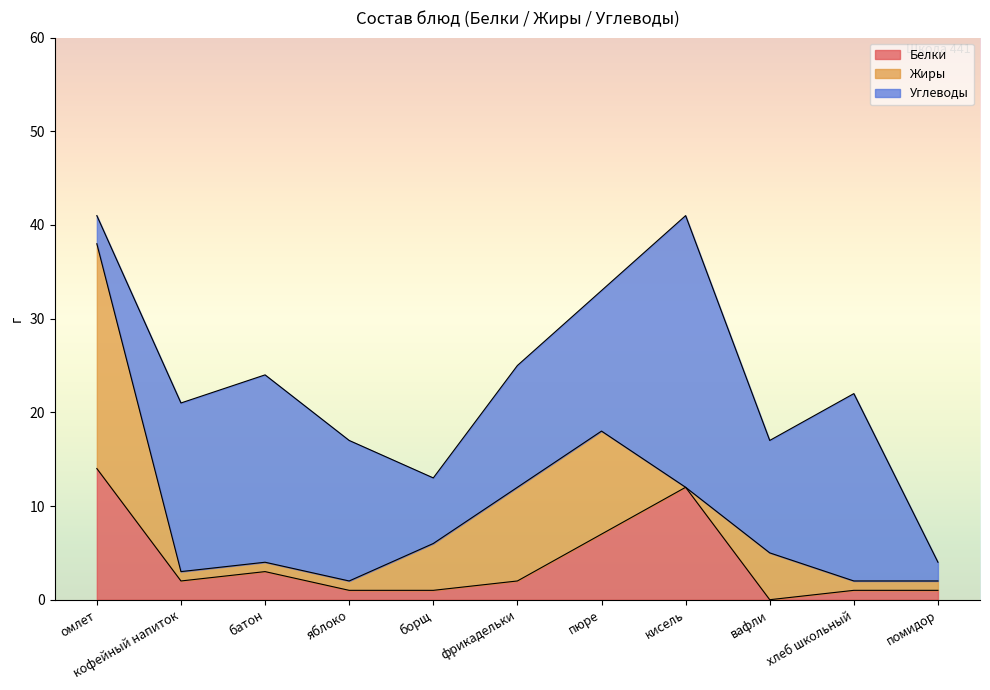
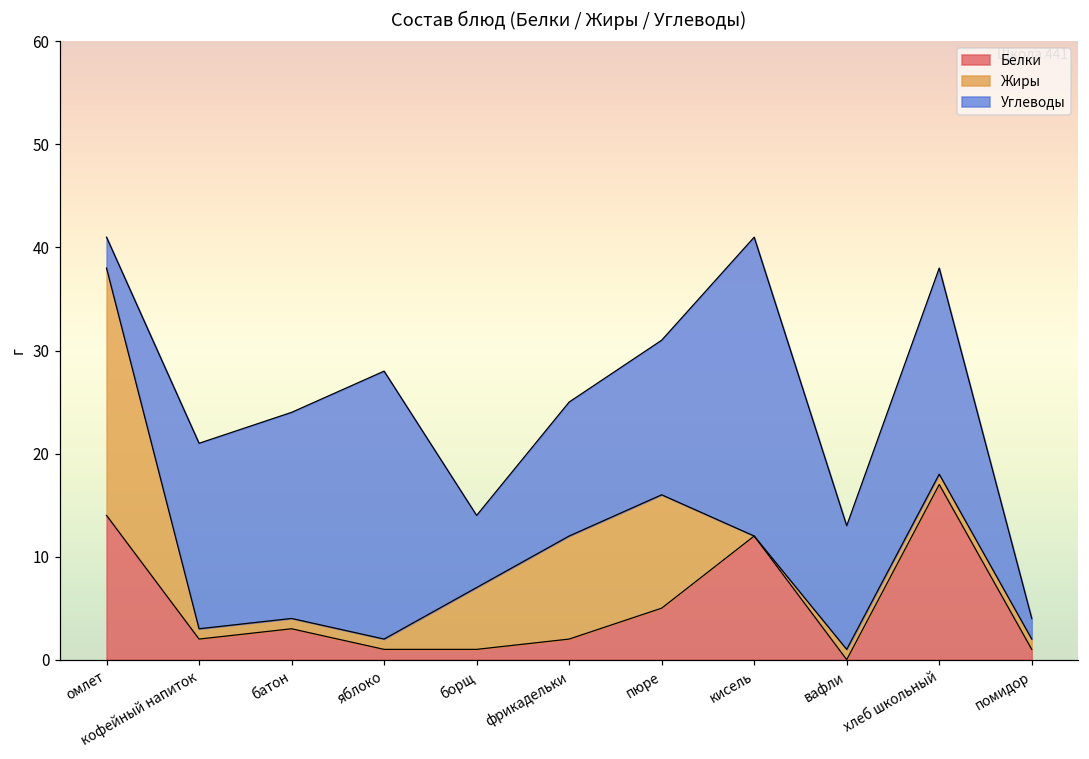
  {
    "Белки": {
      "омлет": 14,
      "кофейный напиток": 2,
      "батон": 3,
      "яблоко": 1,
      "борщ": 1,
      "фрикадельки": 2,
-     "пюре": 7,
+     "пюре": 5,
      "вафли": 0,
-     "хлеб школьный": 1,
+     "хлеб школьный": 17,
      "помидор": 1
    },
    "Жиры": {
      "омлет": 24,
      "кофейный напиток": 1,
      "батон": 1,
      "яблоко": 1,
-     "борщ": 5,
+     "борщ": 6,
      "фрикадельки": 10,
      "пюре": 11,
-     "вафли": 5,
+     "вафли": 1,
      "хлеб школьный": 1,
      "помидор": 1
    },
    "Углеводы": {
      "омлет": 3,
      "кофейный напиток": 18,
      "батон": 20,
-     "яблоко": 15,
+     "яблоко": 26,
      "борщ": 7,
      "фрикадельки": 13,
      "пюре": 15,
      "кисель": 29,
      "вафли": 12,
      "хлеб школьный": 20,
      "помидор": 2
    }
  }
